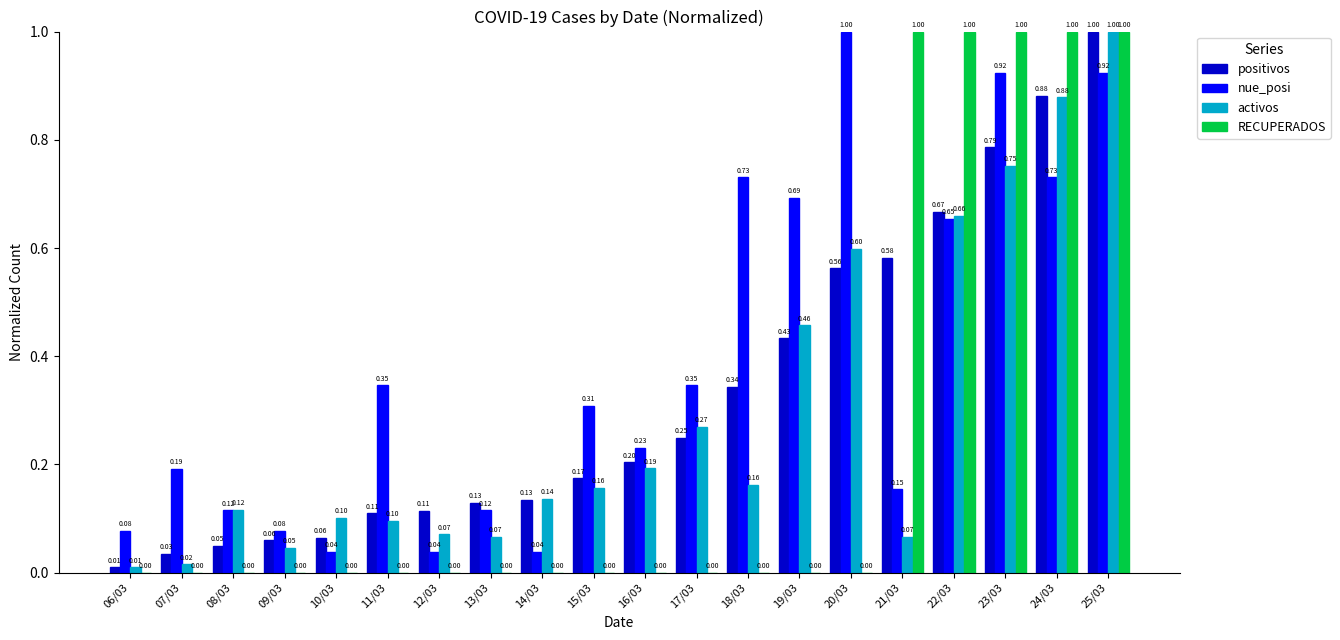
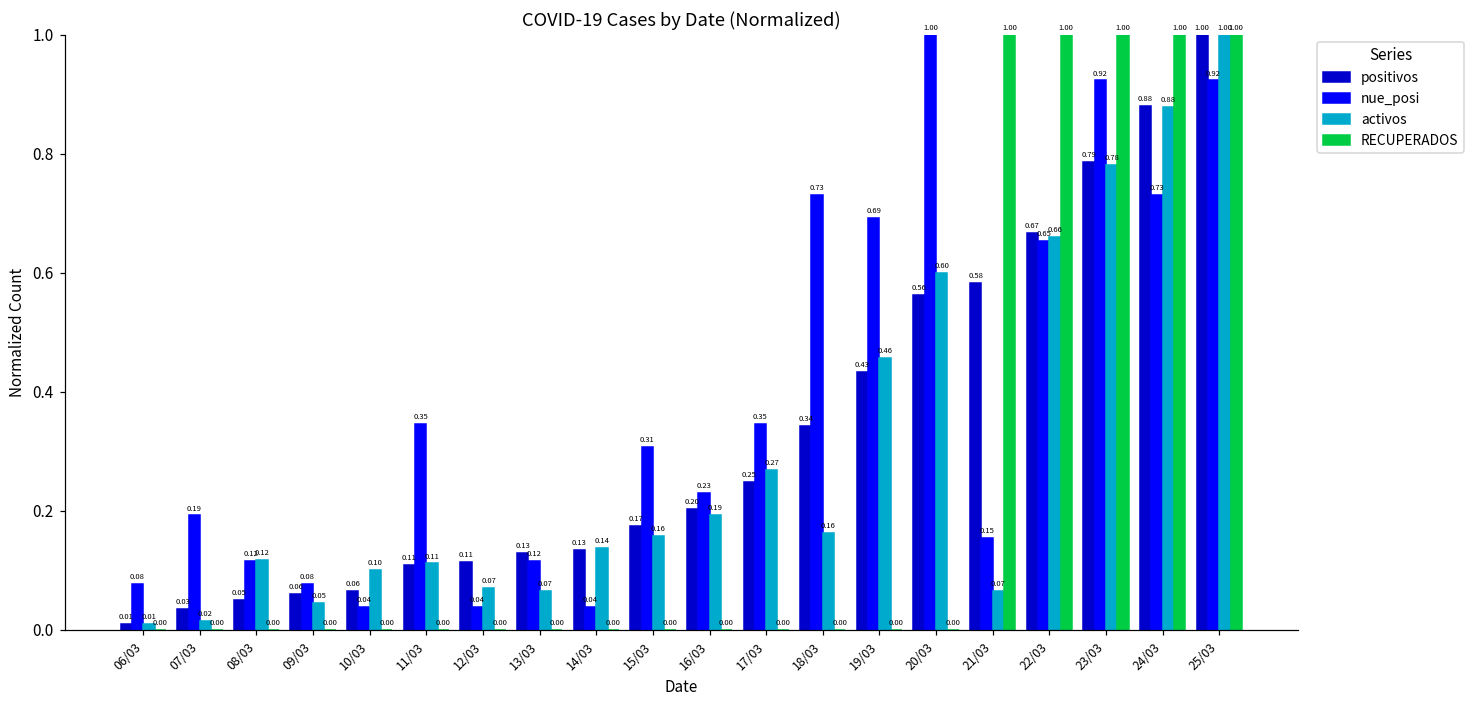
  {
    "activos": {
      "06/03": 0.01,
      "07/03": 0.02,
      "09/03": 0.05,
      "10/03": 0.10,
-     "11/03": 0.10,
+     "11/03": 0.11,
      "12/03": 0.07,
      "13/03": 0.07,
      "14/03": 0.14,
      "15/03": 0.16,
      "16/03": 0.19,
      "17/03": 0.27,
      "18/03": 0.16,
      "19/03": 0.46,
      "20/03": 0.60,
      "21/03": 0.07,
      "22/03": 0.66,
-     "23/03": 0.75,
+     "23/03": 0.78,
      "24/03": 0.88
    },
    "RECUPERADOS": {
      "06/03": 0.00,
      "07/03": 0.00,
      "08/03": 0.00,
      "09/03": 0.00,
      "10/03": 0.00,
      "11/03": 0.00,
      "12/03": 0.00,
      "13/03": 0.00,
      "14/03": 0.00,
      "15/03": 0.00,
      "16/03": 0.00,
      "17/03": 0.00,
      "18/03": 0.00,
      "19/03": 0.00,
      "20/03": 0.00,
      "21/03": 1.00,
      "22/03": 1.00,
      "23/03": 1.00,
      "24/03": 1.00
    }
  }
